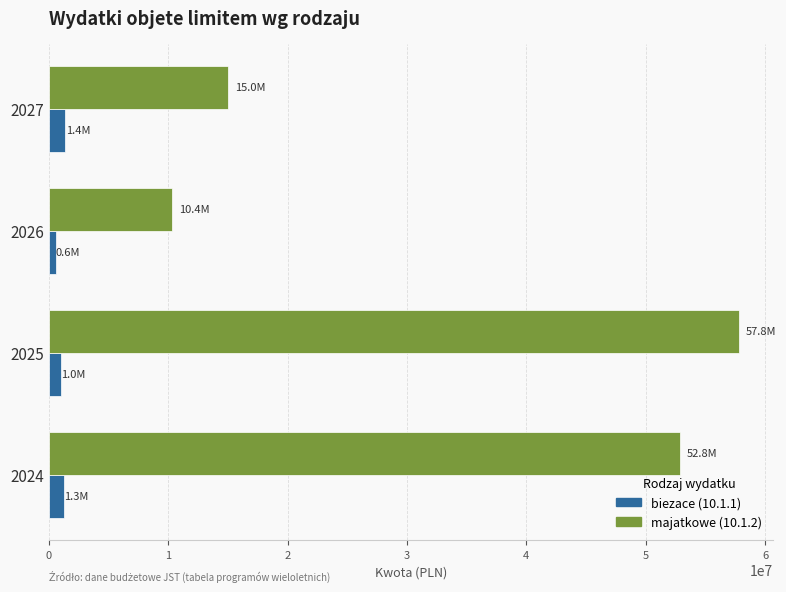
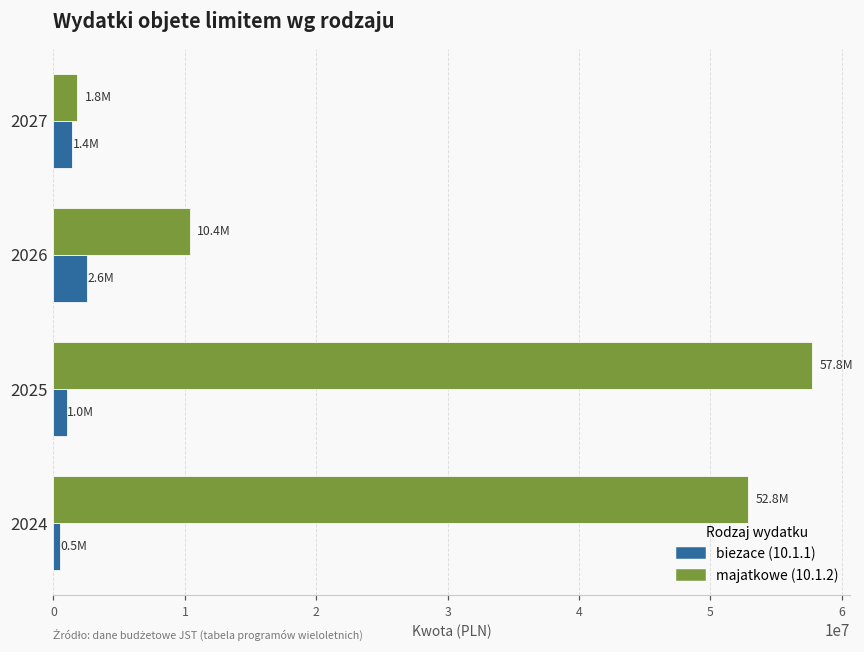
  {
    "biezace (10.1.1)": {
      "2027": "1.4M",
-     "2026": "0.6M",
+     "2026": "2.6M",
      "2025": "1.0M",
-     "2024": "1.3M"
+     "2024": "0.5M"
    },
    "majatkowe (10.1.2)": {
-     "2027": "15.0M",
+     "2027": "1.8M",
      "2026": "10.4M",
      "2025": "57.8M",
      "2024": "52.8M"
    }
  }
